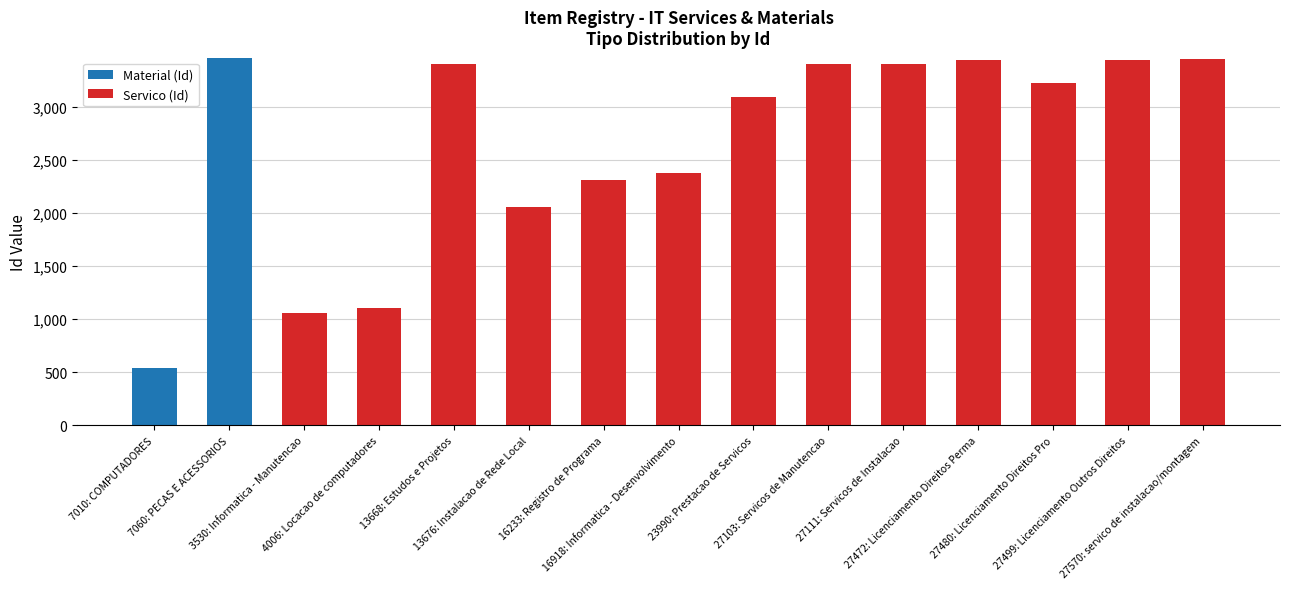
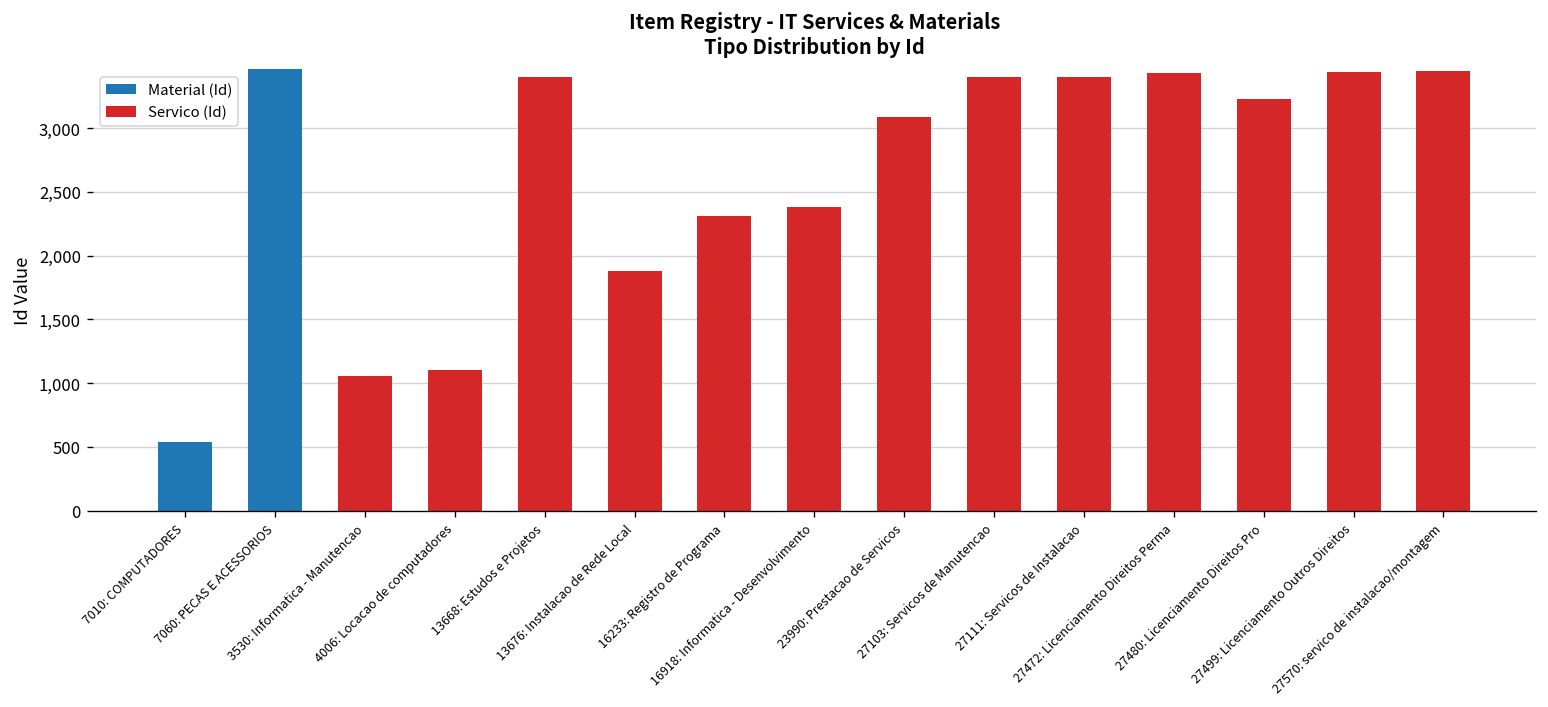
  {
    "Material (Id)": {
      "7010: COMPUTADORES": "540",
      "7060: PECAS E ACESSORIOS": "3,460",
      "3530: Informatica - Manutencao": "0",
      "4006: Locacao de computadores": "0",
      "13668: Estudos e Projetos": "0",
      "13676: Instalacao de Rede Local": "0",
      "16233: Registro de Programa": "0",
      "16918: Informatica - Desenvolvimento": "0",
      "23990: Prestacao de Servicos": "0",
      "27103: Servicos de Manutencao": "0",
      "27111: Servicos de Instalacao": "0",
      "27472: Licenciamento Direitos Perma": "0",
      "27480: Licenciamento Direitos Pro": "0",
      "27499: Licenciamento Outros Direitos": "0",
      "27570: servico de instalacao/montagem": "0"
    },
    "Servico (Id)": {
-     "13676: Instalacao de Rede Local": "2,060"
+     "13676: Instalacao de Rede Local": "1,880"
    }
  }
